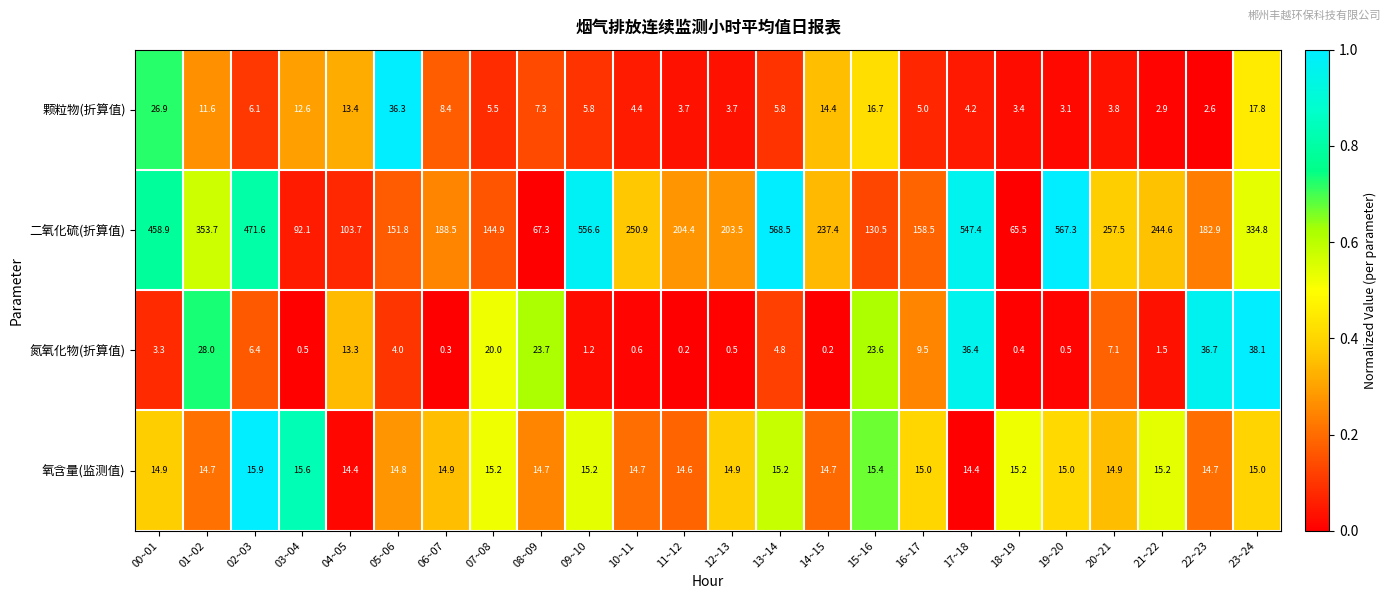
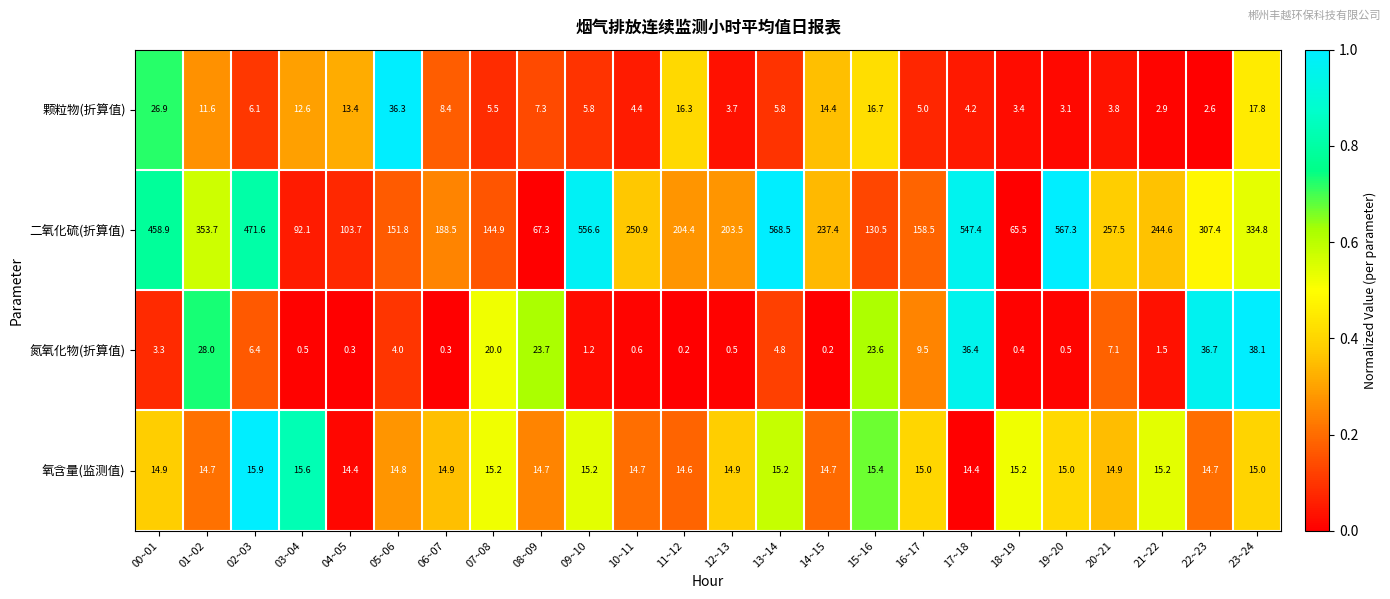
  {
    "颗粒物(折算值)": {
      "00~01": 26.9,
      "01~02": 11.6,
      "02~03": 6.1,
      "03~04": 12.6,
      "04~05": 13.4,
      "05~06": 36.3,
      "06~07": 8.4,
      "07~08": 5.5,
      "08~09": 7.3,
      "09~10": 5.8,
      "10~11": 4.4,
-     "11~12": 3.7,
+     "11~12": 16.3,
      "12~13": 3.7,
      "13~14": 5.8,
      "14~15": 14.4,
      "15~16": 16.7,
      "16~17": 5.0,
      "17~18": 4.2,
      "18~19": 3.4,
      "19~20": 3.1,
      "20~21": 3.8,
      "21~22": 2.9,
      "22~23": 2.6,
      "23~24": 17.8
    },
    "二氧化硫(折算值)": {
      "00~01": 458.9,
      "01~02": 353.7,
      "02~03": 471.6,
      "03~04": 92.1,
      "04~05": 103.7,
      "05~06": 151.8,
      "06~07": 188.5,
      "07~08": 144.9,
      "08~09": 67.3,
      "09~10": 556.6,
      "10~11": 250.9,
      "11~12": 204.4,
      "12~13": 203.5,
      "13~14": 568.5,
      "14~15": 237.4,
      "15~16": 130.5,
      "16~17": 158.5,
      "17~18": 547.4,
      "18~19": 65.5,
      "19~20": 567.3,
      "20~21": 257.5,
      "21~22": 244.6,
-     "22~23": 182.9,
+     "22~23": 307.4,
      "23~24": 334.8
    },
    "氮氧化物(折算值)": {
      "00~01": 3.3,
      "01~02": 28.0,
      "02~03": 6.4,
      "03~04": 0.5,
-     "04~05": 13.3,
+     "04~05": 0.3,
      "05~06": 4.0,
      "06~07": 0.3,
      "07~08": 20.0,
      "08~09": 23.7,
      "09~10": 1.2,
      "10~11": 0.6,
      "11~12": 0.2,
      "12~13": 0.5,
      "13~14": 4.8,
      "14~15": 0.2,
      "15~16": 23.6,
      "16~17": 9.5,
      "17~18": 36.4,
      "18~19": 0.4,
      "19~20": 0.5,
      "20~21": 7.1,
      "21~22": 1.5,
      "22~23": 36.7,
      "23~24": 38.1
    },
    "氧含量(监测值)": {
      "00~01": 14.9,
      "01~02": 14.7,
      "02~03": 15.9,
      "03~04": 15.6,
      "04~05": 14.4,
      "05~06": 14.8,
      "06~07": 14.9,
      "07~08": 15.2,
      "08~09": 14.7,
      "09~10": 15.2,
      "10~11": 14.7,
      "11~12": 14.6,
      "12~13": 14.9,
      "13~14": 15.2,
      "14~15": 14.7,
      "15~16": 15.4,
      "16~17": 15.0,
      "17~18": 14.4,
      "18~19": 15.2,
      "19~20": 15.0,
      "20~21": 14.9,
      "21~22": 15.2,
      "22~23": 14.7,
      "23~24": 15.0
    }
  }
